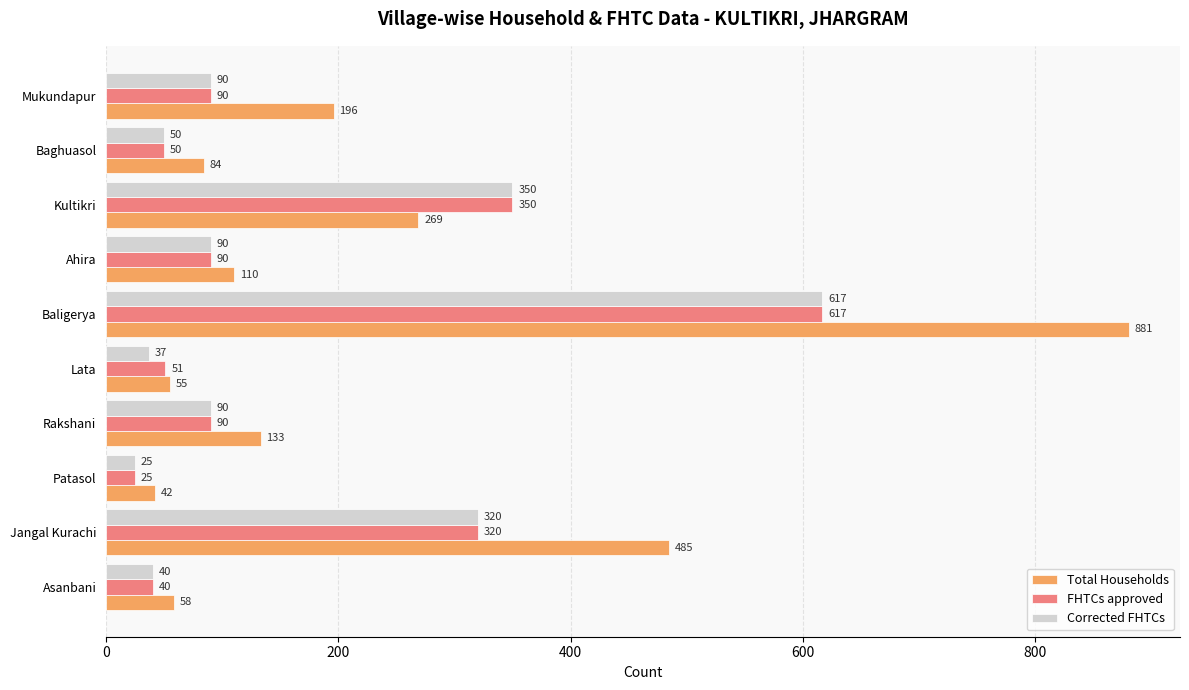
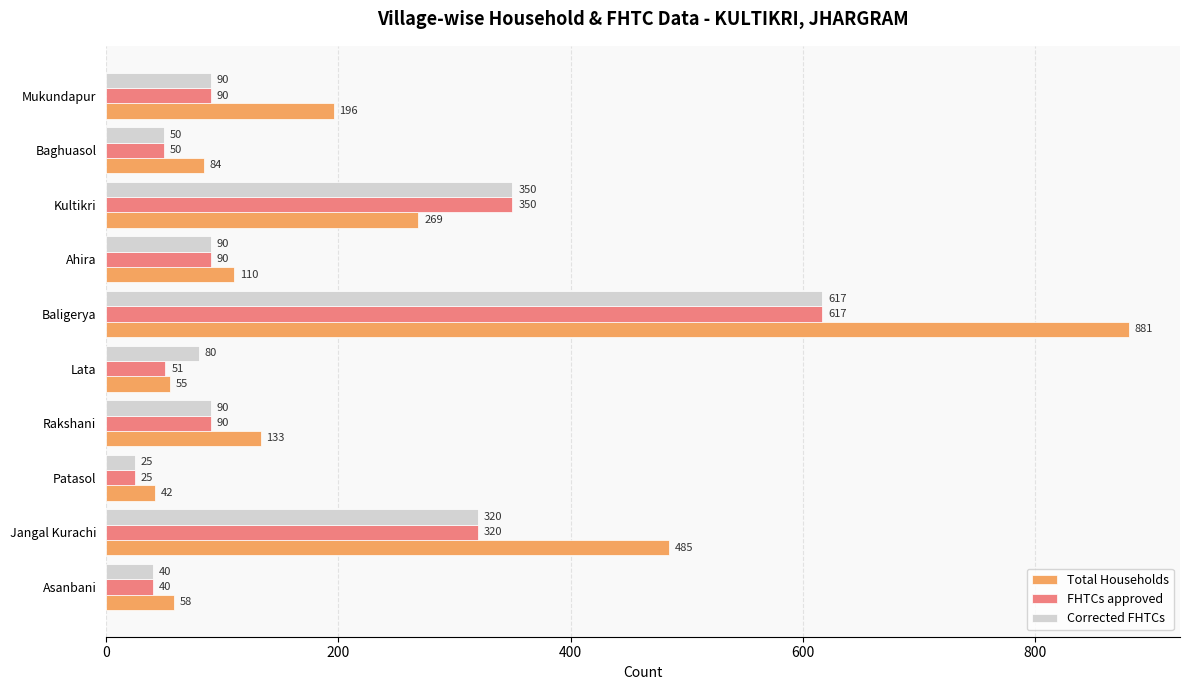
  {
    "Corrected FHTCs": {
      "Mukundapur": 90,
      "Baghuasol": 50,
      "Kultikri": 350,
      "Ahira": 90,
      "Baligerya": 617,
-     "Lata": 37,
+     "Lata": 80,
      "Rakshani": 90,
      "Patasol": 25,
      "Jangal Kurachi": 320,
      "Asanbani": 40
    }
  }
